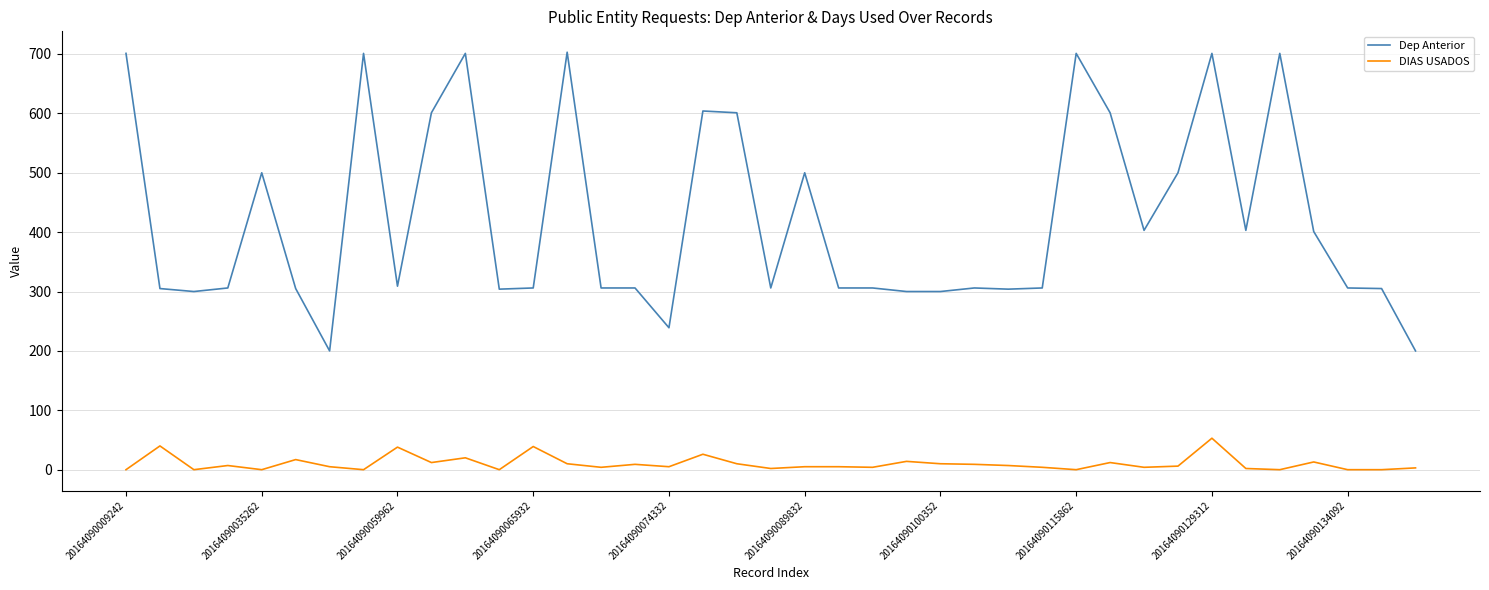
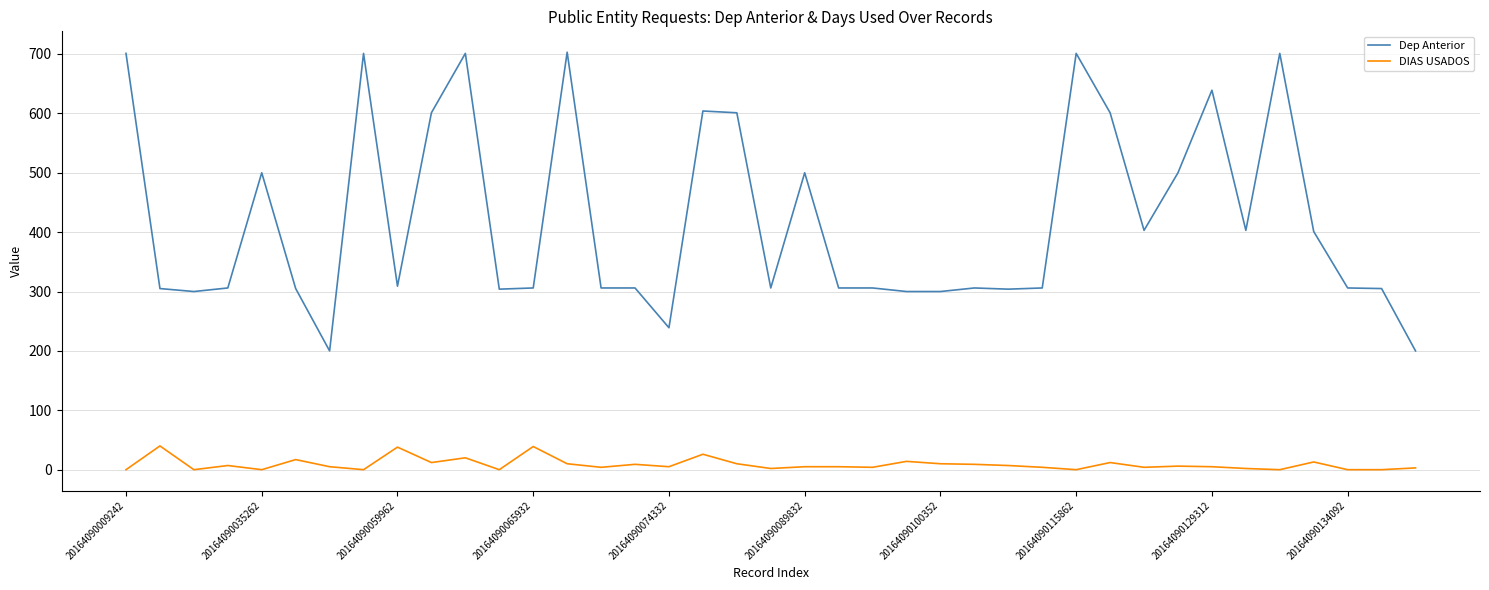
  {
    "Dep Anterior": {
      "20164090009242": 700,
      "20164090035262": 500,
      "20164090059962": 310,
      "20164090065932": 310,
      "20164090074332": 240,
      "20164090089832": 500,
      "20164090100352": 300,
      "20164090115862": 700,
-     "20164090129312": 700,
+     "20164090129312": 640,
      "20164090134092": 310
    },
    "DIAS USADOS": {
      "20164090009242": 0,
      "20164090035262": 0,
      "20164090059962": 40,
      "20164090065932": 40,
      "20164090074332": 10,
      "20164090089832": 10,
      "20164090100352": 10,
      "20164090115862": 0,
-     "20164090129312": 50,
+     "20164090129312": 10,
      "20164090134092": 0
    }
  }
